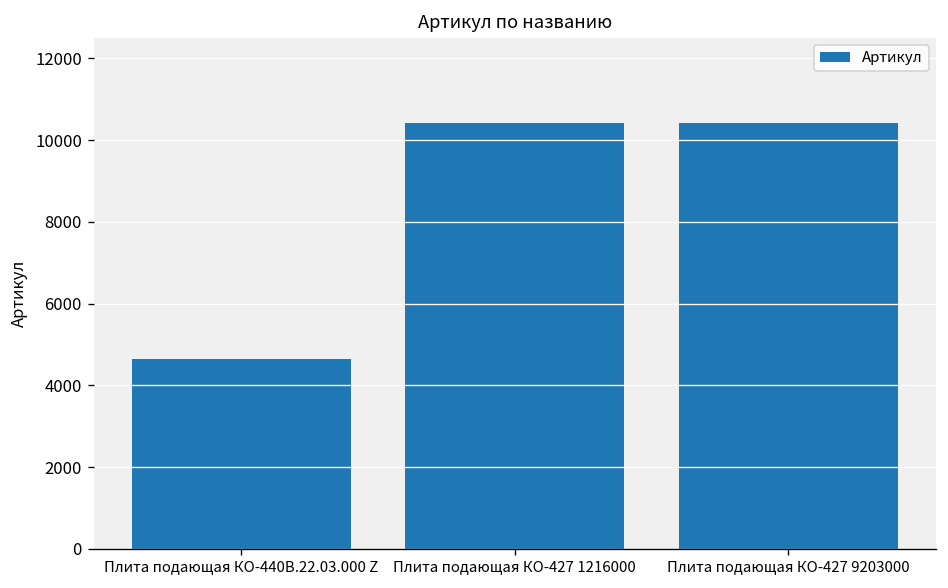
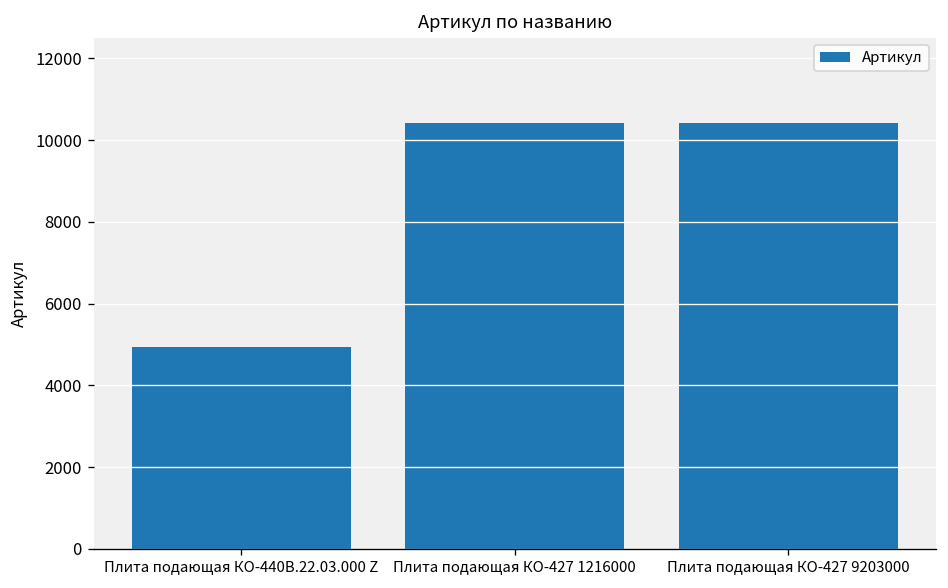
  {
-   "Плита подающая КО-440В.22.03.000 Z": 4600,
+   "Плита подающая КО-440В.22.03.000 Z": 4900,
    "Плита подающая КО-427 1216000": 10400,
    "Плита подающая КО-427 9203000": 10400
  }
